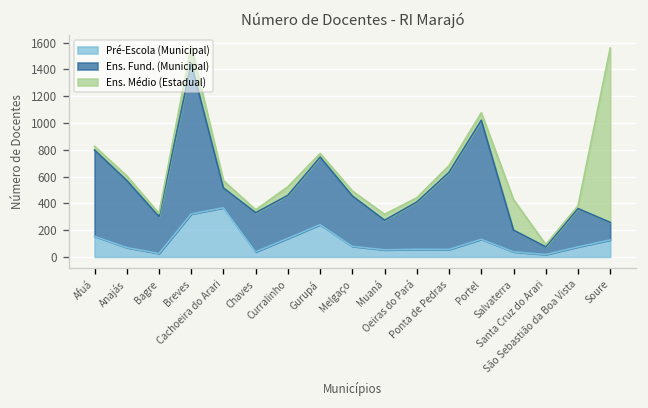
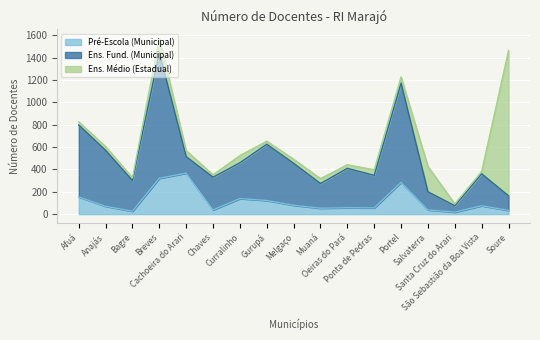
  {
    "Pré-Escola (Municipal)": {
      "Afuá": 150,
      "Anajás": 70,
      "Bagre": 30,
      "Breves": 320,
      "Cachoeira do Arari": 370,
      "Chaves": 40,
      "Curralinho": 140,
-     "Gurupá": 240,
+     "Gurupá": 120,
      "Melgaço": 80,
      "Muaná": 50,
      "Oeiras do Pará": 60,
      "Ponta de Pedras": 60,
-     "Portel": 130,
+     "Portel": 290,
      "Salvaterra": 40,
      "Santa Cruz do Arari": 20,
      "São Sebastião da Boa Vista": 80,
-     "Soure": 130
+     "Soure": 30
    },
    "Ens. Fund. (Municipal)": {
      "Afuá": 640,
      "Anajás": 500,
      "Bagre": 280,
      "Cachoeira do Arari": 150,
      "Curralinho": 320,
      "Gurupá": 500,
      "Melgaço": 380,
      "Muaná": 220,
      "Oeiras do Pará": 350,
-     "Ponta de Pedras": 580,
+     "Ponta de Pedras": 290,
      "Portel": 890,
      "Salvaterra": 160,
      "Soure": 130
    },
    "Ens. Médio (Estadual)": {
      "Afuá": 30,
      "Anajás": 30,
      "Bagre": 20,
      "Cachoeira do Arari": 50,
      "Curralinho": 60,
      "Gurupá": 30,
      "Melgaço": 40,
      "Muaná": 40,
      "Oeiras do Pará": 30,
      "Ponta de Pedras": 50,
      "Portel": 60,
      "Salvaterra": 230,
      "Soure": 1300
    }
  }
